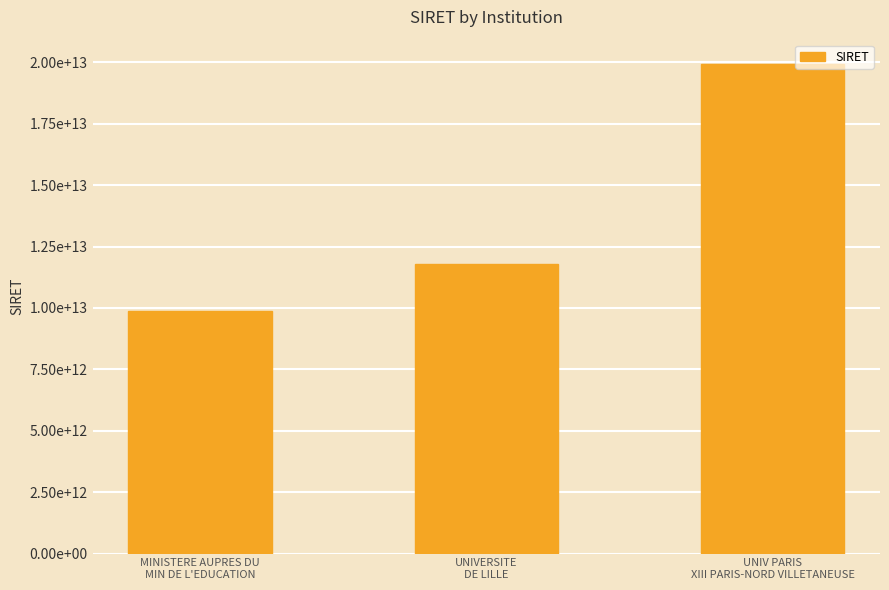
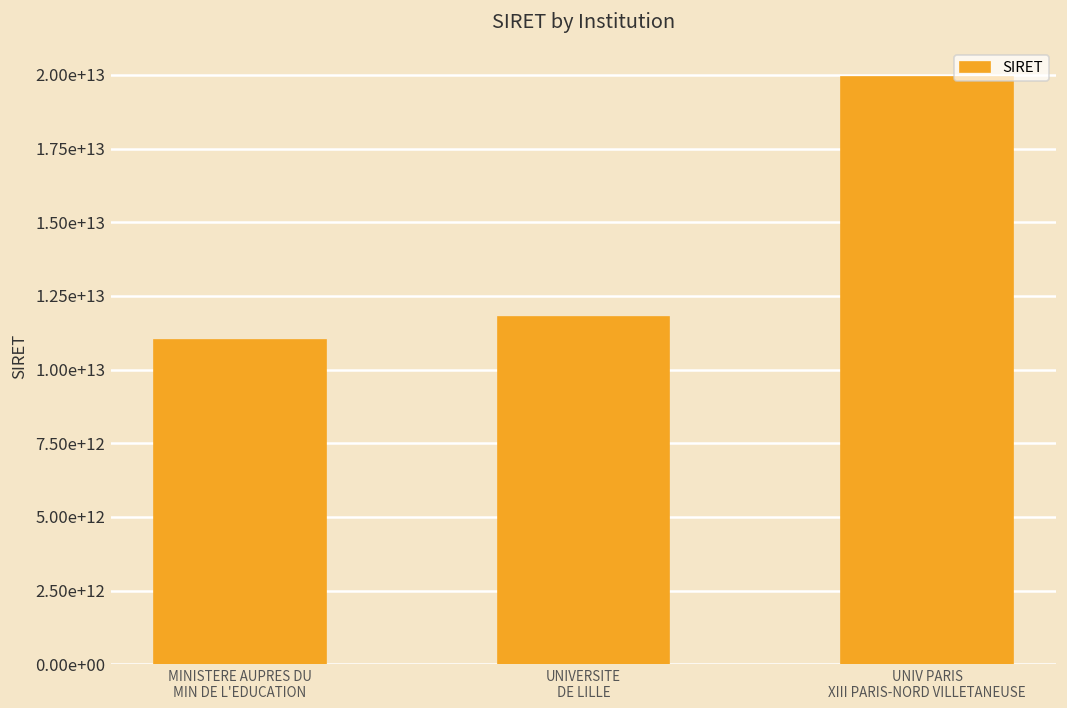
  {
-   "MINISTERE AUPRES DU MIN DE L'EDUCATION": 9900000000000,
+   "MINISTERE AUPRES DU MIN DE L'EDUCATION": 11000000000000,
    "UNIVERSITE DE LILLE": 11800000000000,
    "UNIV PARIS XIII PARIS-NORD VILLETANEUSE": 19900000000000
  }
